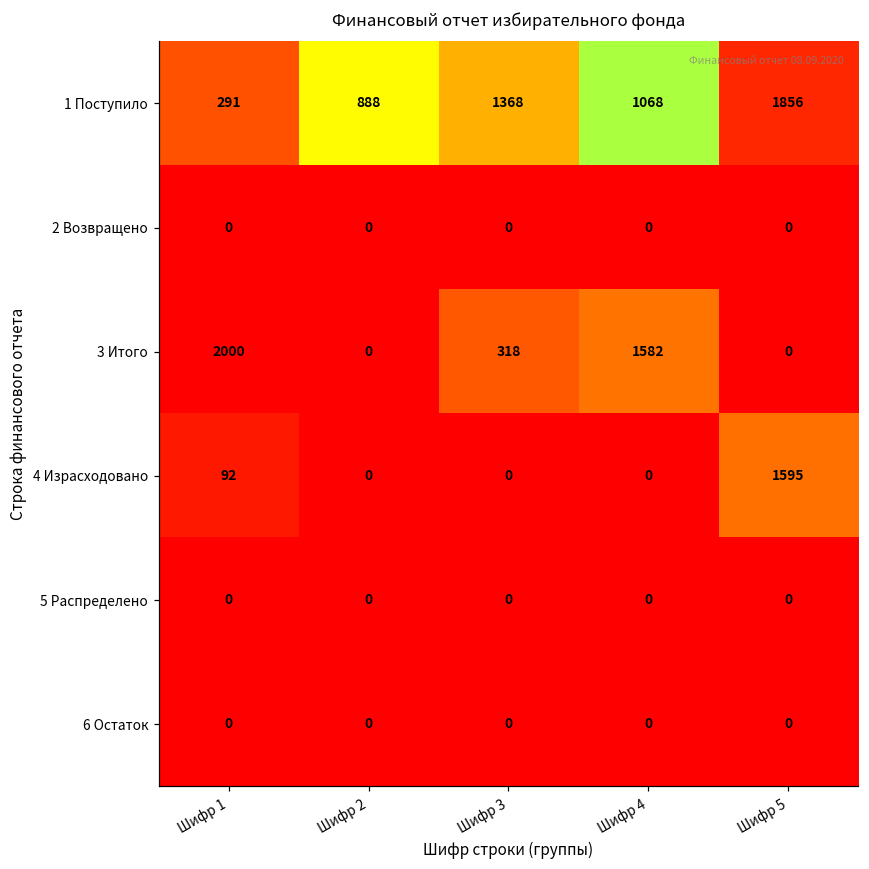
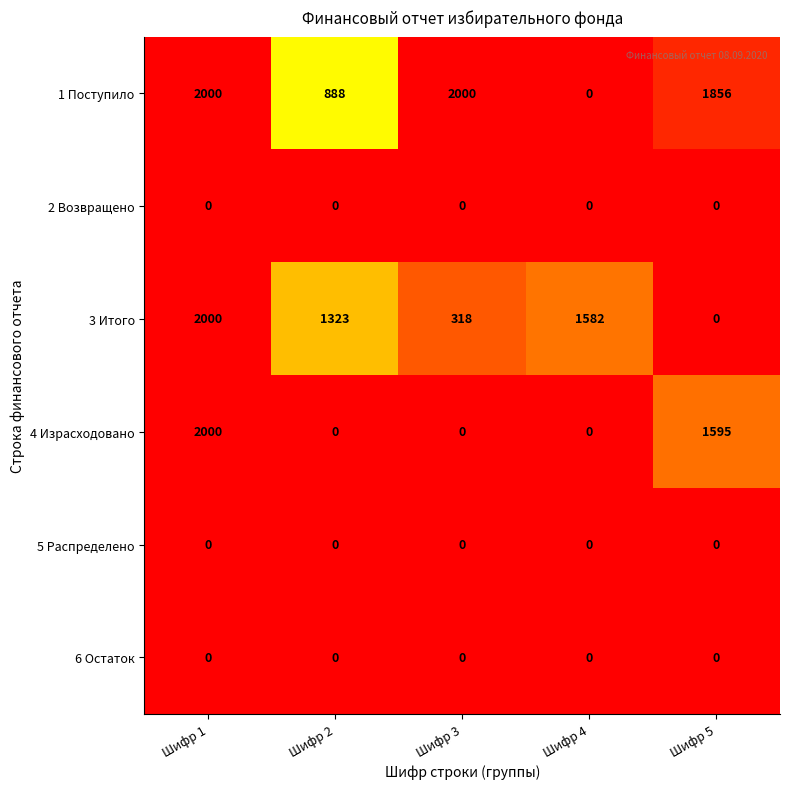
  {
    "1 Поступило": {
-     "Шифр 1": 291,
+     "Шифр 1": 2000,
      "Шифр 2": 888,
-     "Шифр 3": 1368,
-     "Шифр 4": 1068
+     "Шифр 3": 2000,
+     "Шифр 4": 0
    },
    "2 Возвращено": {
      "Шифр 1": 0,
      "Шифр 2": 0,
      "Шифр 3": 0,
      "Шифр 4": 0,
      "Шифр 5": 0
    },
    "3 Итого": {
      "Шифр 1": 2000,
-     "Шифр 2": 0,
+     "Шифр 2": 1323,
      "Шифр 3": 318,
      "Шифр 4": 1582,
      "Шифр 5": 0
    },
    "4 Израсходовано": {
-     "Шифр 1": 92,
+     "Шифр 1": 2000,
      "Шифр 2": 0,
      "Шифр 3": 0,
      "Шифр 4": 0,
      "Шифр 5": 1595
    },
    "5 Распределено": {
      "Шифр 1": 0,
      "Шифр 2": 0,
      "Шифр 3": 0,
      "Шифр 4": 0,
      "Шифр 5": 0
    },
    "6 Остаток": {
      "Шифр 1": 0,
      "Шифр 2": 0,
      "Шифр 3": 0,
      "Шифр 4": 0,
      "Шифр 5": 0
    }
  }
